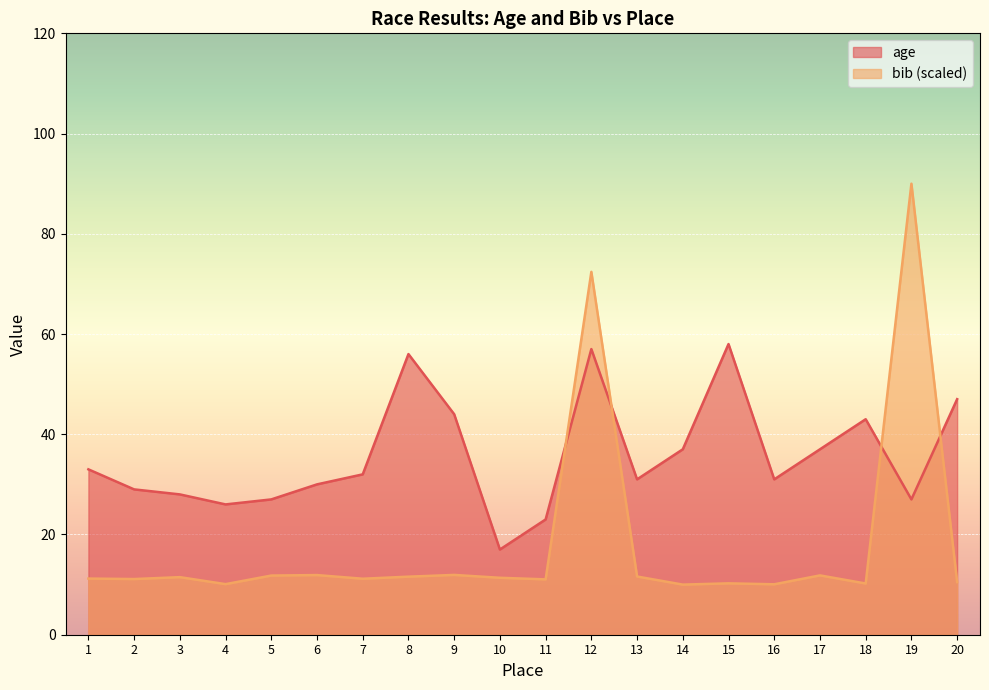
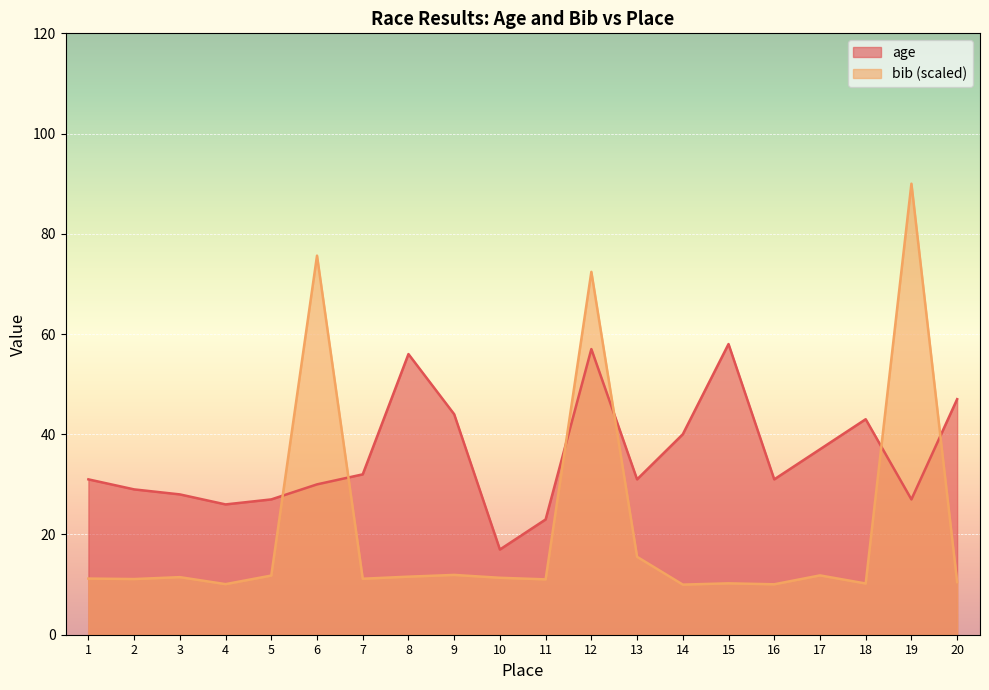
  {
    "age": {
-     "1": 33,
+     "1": 31,
      "2": 29,
      "3": 28,
      "4": 26,
      "5": 27,
      "6": 30,
      "7": 32,
      "8": 56,
      "9": 44,
      "10": 17,
      "11": 23,
      "12": 57,
      "13": 31,
-     "14": 37,
+     "14": 40,
      "15": 58,
      "16": 31,
      "17": 37,
      "18": 43,
      "19": 27,
      "20": 47
    },
    "bib (scaled)": {
      "1": 11,
      "2": 11,
      "3": 11,
      "4": 10,
      "5": 12,
-     "6": 12,
+     "6": 76,
      "7": 11,
      "8": 12,
      "9": 12,
      "10": 11,
      "11": 11,
      "12": 72,
-     "13": 12,
+     "13": 16,
      "14": 10,
      "15": 10,
      "16": 10,
      "17": 12,
      "18": 10,
      "19": 90,
      "20": 11
    }
  }
